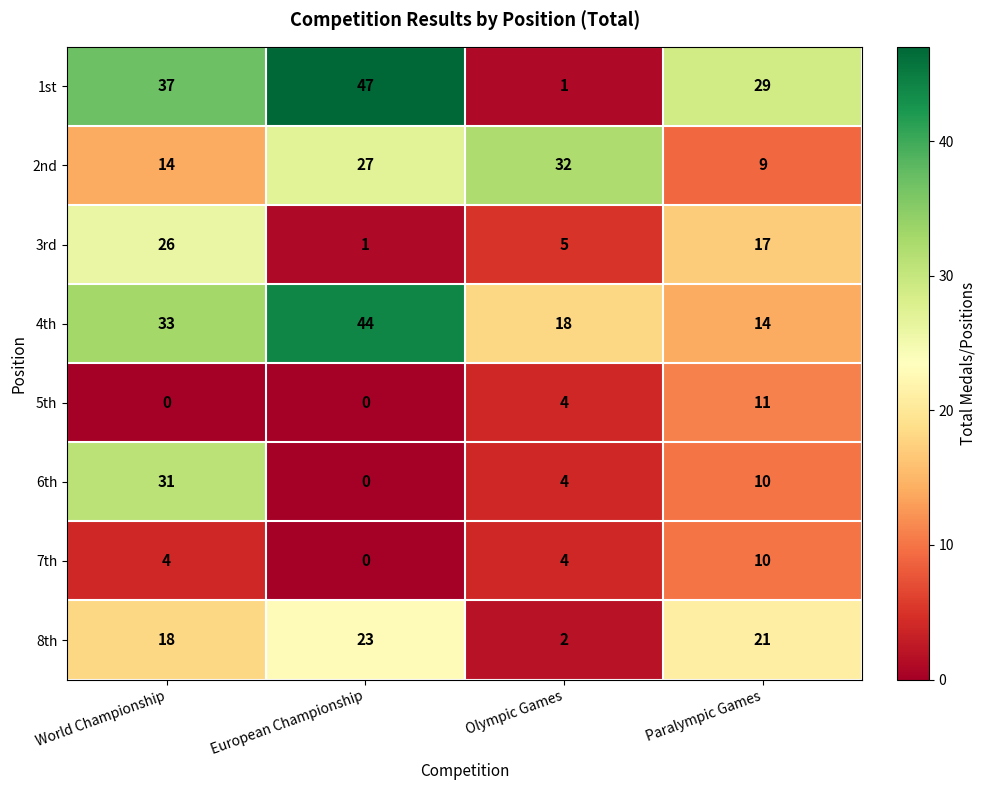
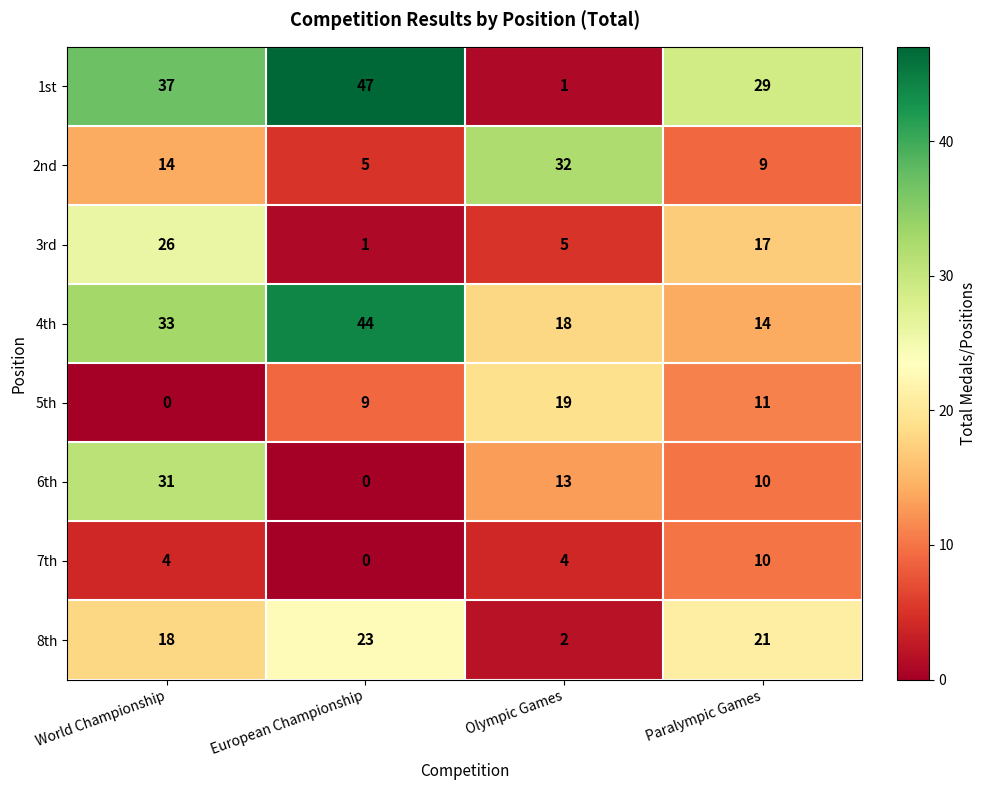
  {
    "1st": {
      "World Championship": 37,
      "European Championship": 47,
      "Olympic Games": 1,
      "Paralympic Games": 29
    },
    "2nd": {
      "World Championship": 14,
-     "European Championship": 27,
+     "European Championship": 5,
      "Olympic Games": 32,
      "Paralympic Games": 9
    },
    "3rd": {
      "World Championship": 26,
      "European Championship": 1,
      "Olympic Games": 5,
      "Paralympic Games": 17
    },
    "4th": {
      "World Championship": 33,
      "European Championship": 44,
      "Olympic Games": 18,
      "Paralympic Games": 14
    },
    "5th": {
      "World Championship": 0,
-     "European Championship": 0,
-     "Olympic Games": 4,
+     "European Championship": 9,
+     "Olympic Games": 19,
      "Paralympic Games": 11
    },
    "6th": {
      "World Championship": 31,
      "European Championship": 0,
-     "Olympic Games": 4,
+     "Olympic Games": 13,
      "Paralympic Games": 10
    },
    "7th": {
      "World Championship": 4,
      "European Championship": 0,
      "Olympic Games": 4,
      "Paralympic Games": 10
    },
    "8th": {
      "World Championship": 18,
      "European Championship": 23,
      "Olympic Games": 2,
      "Paralympic Games": 21
    }
  }
